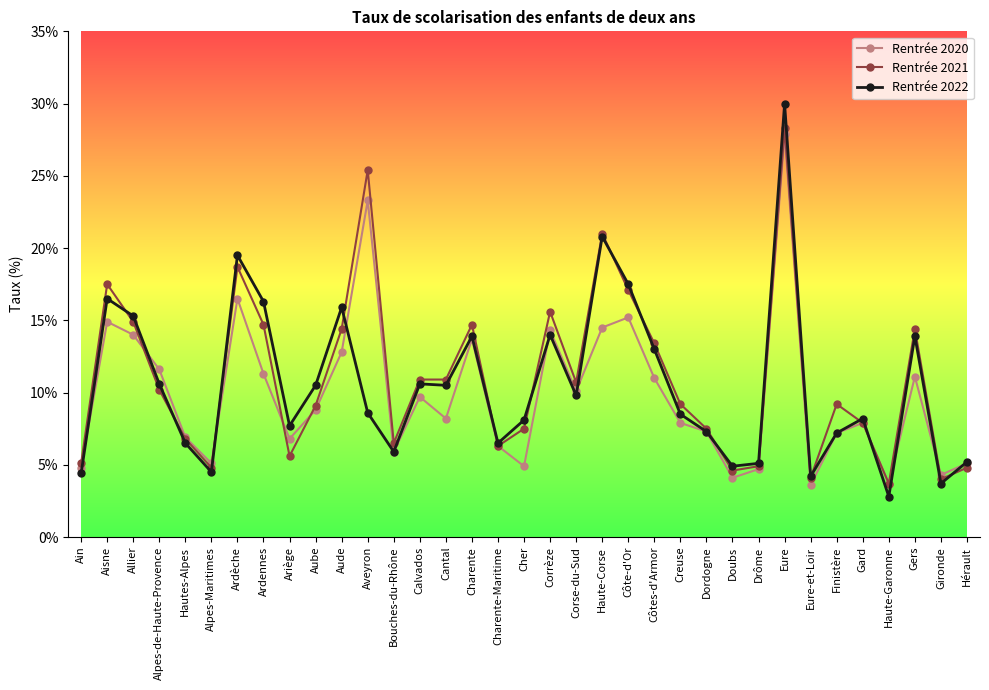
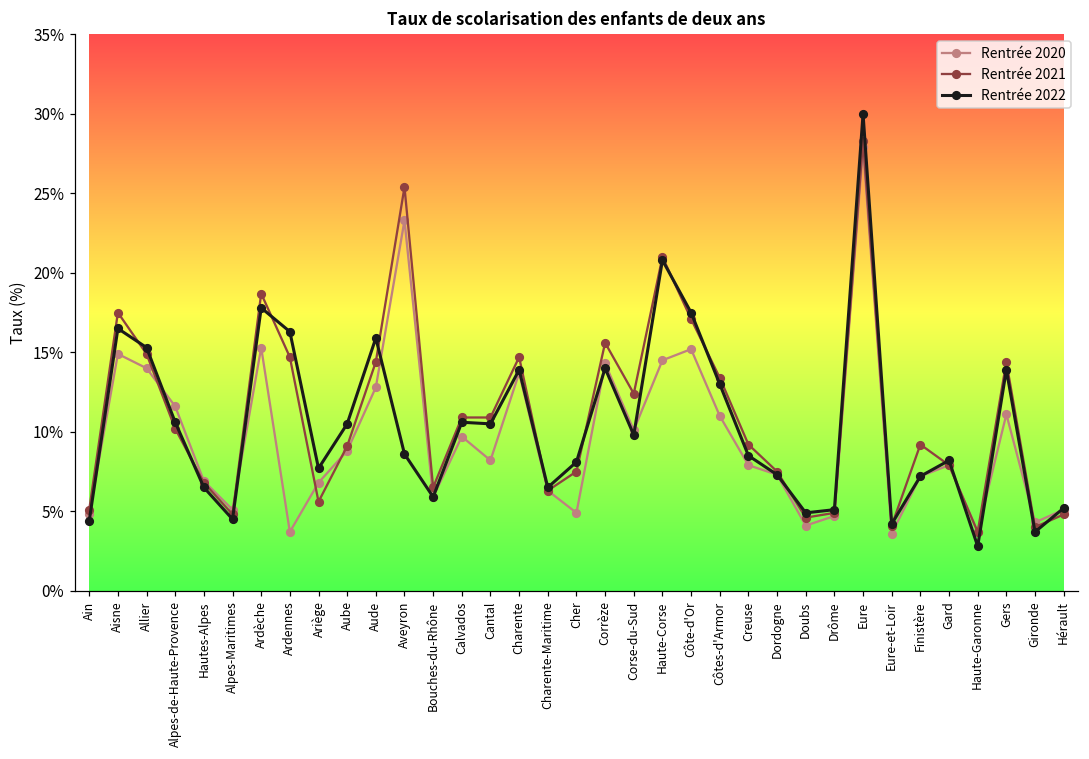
  {
    "Rentrée 2020": {
      "Ain": "4.8%",
      "Aisne": "14.9%",
      "Allier": "14.0%",
      "Alpes-de-Haute-Provence": "11.6%",
      "Alpes-Maritimes": "5.1%",
-     "Ardèche": "16.5%",
-     "Ardennes": "11.3%",
+     "Ardèche": "15.3%",
+     "Ardennes": "3.7%",
      "Ariège": "6.8%",
      "Aube": "8.8%",
      "Aude": "12.8%",
      "Aveyron": "23.3%",
      "Calvados": "9.7%",
      "Cantal": "8.2%",
      "Charente": "13.7%",
      "Cher": "4.9%",
      "Corrèze": "14.3%",
      "Corse-du-Sud": "10.1%",
      "Haute-Corse": "14.5%",
      "Côte-d'Or": "15.2%",
      "Côtes-d'Armor": "11.0%",
      "Creuse": "7.9%",
      "Doubs": "4.1%",
      "Drôme": "4.7%",
      "Eure": "27.9%",
      "Eure-et-Loir": "3.6%",
      "Gers": "11.1%",
      "Gironde": "4.3%"
    },
    "Rentrée 2021": {
      "Ain": "5.1%",
      "Aisne": "17.5%",
      "Allier": "14.9%",
      "Alpes-de-Haute-Provence": "10.2%",
      "Alpes-Maritimes": "4.8%",
      "Ardèche": "18.7%",
      "Ardennes": "14.7%",
      "Ariège": "5.6%",
      "Aube": "9.1%",
      "Aude": "14.4%",
      "Aveyron": "25.4%",
      "Bouches-du-Rhône": "6.5%",
      "Calvados": "10.9%",
      "Cantal": "10.9%",
      "Charente": "14.7%",
      "Cher": "7.5%",
      "Corrèze": "15.6%",
-     "Corse-du-Sud": "10.7%",
+     "Corse-du-Sud": "12.4%",
      "Haute-Corse": "21.0%",
      "Côte-d'Or": "17.1%",
      "Côtes-d'Armor": "13.4%",
      "Creuse": "9.2%",
      "Dordogne": "7.5%",
      "Doubs": "4.6%",
      "Drôme": "4.9%",
      "Eure": "28.3%",
      "Finistère": "9.2%",
      "Gers": "14.4%",
      "Gironde": "4.0%",
      "Hérault": "4.8%"
    },
    "Rentrée 2022": {
      "Ain": "4.4%",
      "Aisne": "16.5%",
      "Allier": "15.3%",
      "Alpes-de-Haute-Provence": "10.6%",
      "Hautes-Alpes": "6.5%",
      "Alpes-Maritimes": "4.5%",
-     "Ardèche": "19.5%",
+     "Ardèche": "17.8%",
      "Ardennes": "16.3%",
      "Ariège": "7.7%",
      "Aube": "10.5%",
      "Aude": "15.9%",
      "Aveyron": "8.6%",
      "Calvados": "10.6%",
      "Cantal": "10.5%",
      "Charente": "13.9%",
      "Charente-Maritime": "6.5%",
      "Cher": "8.1%",
      "Corrèze": "14.0%",
      "Corse-du-Sud": "9.8%",
      "Haute-Corse": "20.8%",
      "Côte-d'Or": "17.5%",
      "Côtes-d'Armor": "13.0%",
      "Creuse": "8.5%",
      "Doubs": "4.9%",
      "Drôme": "5.1%",
      "Eure": "30.0%",
      "Gard": "8.2%",
      "Haute-Garonne": "2.8%",
      "Gers": "13.9%",
      "Gironde": "3.7%"
    }
  }
